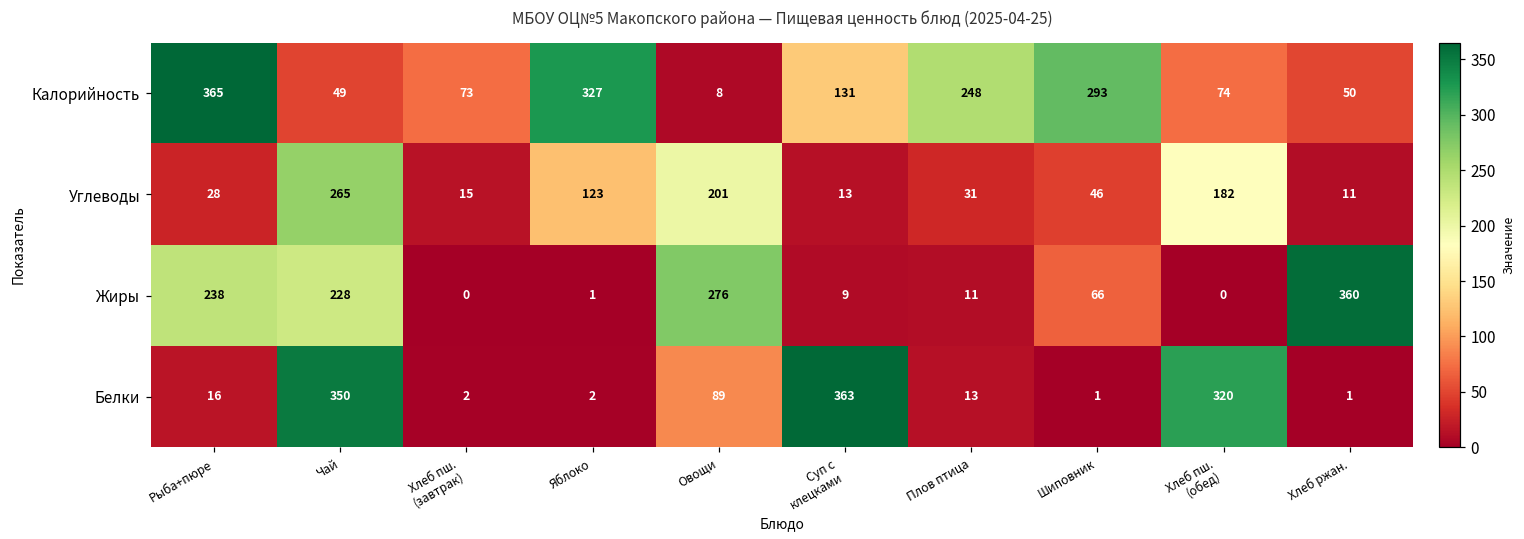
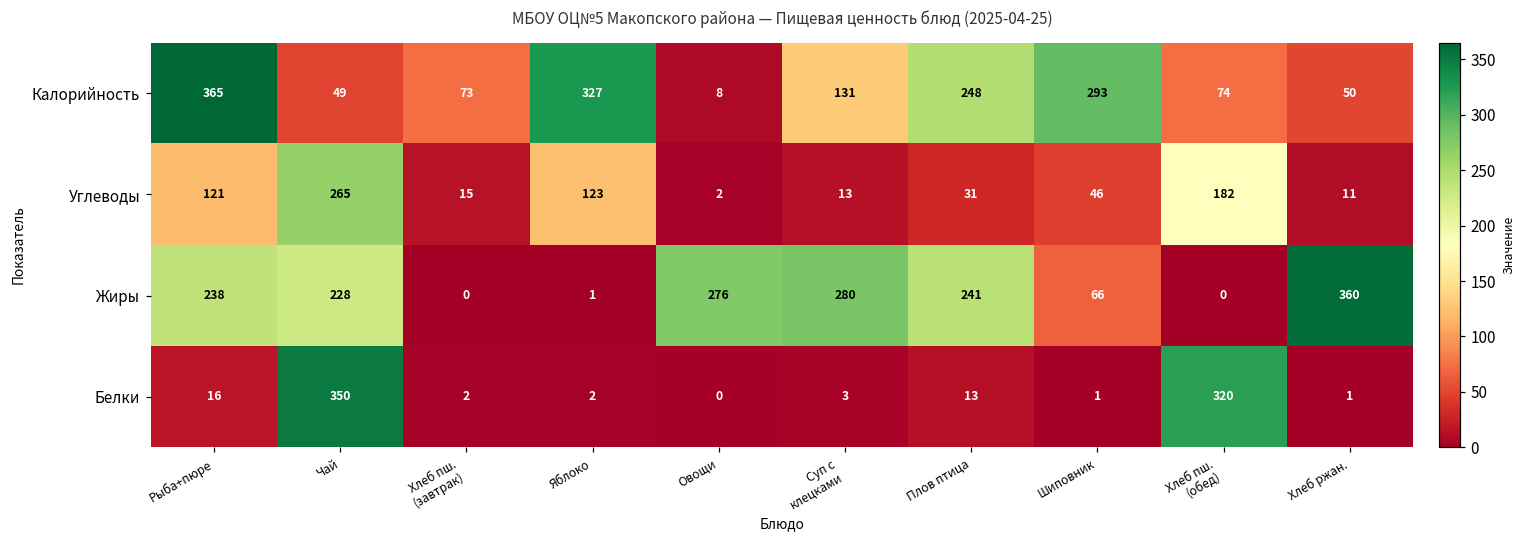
  {
    "Калорийность": {
      "Рыба+пюре": 365,
      "Чай": 49,
      "Хлеб пш. (завтрак)": 73,
      "Яблоко": 327,
      "Овощи": 8,
      "Суп с клецками": 131,
      "Плов птица": 248,
      "Шиповник": 293,
      "Хлеб пш. (обед)": 74,
      "Хлеб ржан.": 50
    },
    "Углеводы": {
-     "Рыба+пюре": 28,
+     "Рыба+пюре": 121,
      "Чай": 265,
      "Хлеб пш. (завтрак)": 15,
      "Яблоко": 123,
-     "Овощи": 201,
+     "Овощи": 2,
      "Суп с клецками": 13,
      "Плов птица": 31,
      "Шиповник": 46,
      "Хлеб пш. (обед)": 182,
      "Хлеб ржан.": 11
    },
    "Жиры": {
      "Рыба+пюре": 238,
      "Чай": 228,
      "Хлеб пш. (завтрак)": 0,
      "Яблоко": 1,
      "Овощи": 276,
-     "Суп с клецками": 9,
-     "Плов птица": 11,
+     "Суп с клецками": 280,
+     "Плов птица": 241,
      "Шиповник": 66,
      "Хлеб пш. (обед)": 0,
      "Хлеб ржан.": 360
    },
    "Белки": {
      "Рыба+пюре": 16,
      "Чай": 350,
      "Хлеб пш. (завтрак)": 2,
      "Яблоко": 2,
-     "Овощи": 89,
-     "Суп с клецками": 363,
+     "Овощи": 0,
+     "Суп с клецками": 3,
      "Плов птица": 13,
      "Шиповник": 1,
      "Хлеб пш. (обед)": 320,
      "Хлеб ржан.": 1
    }
  }
